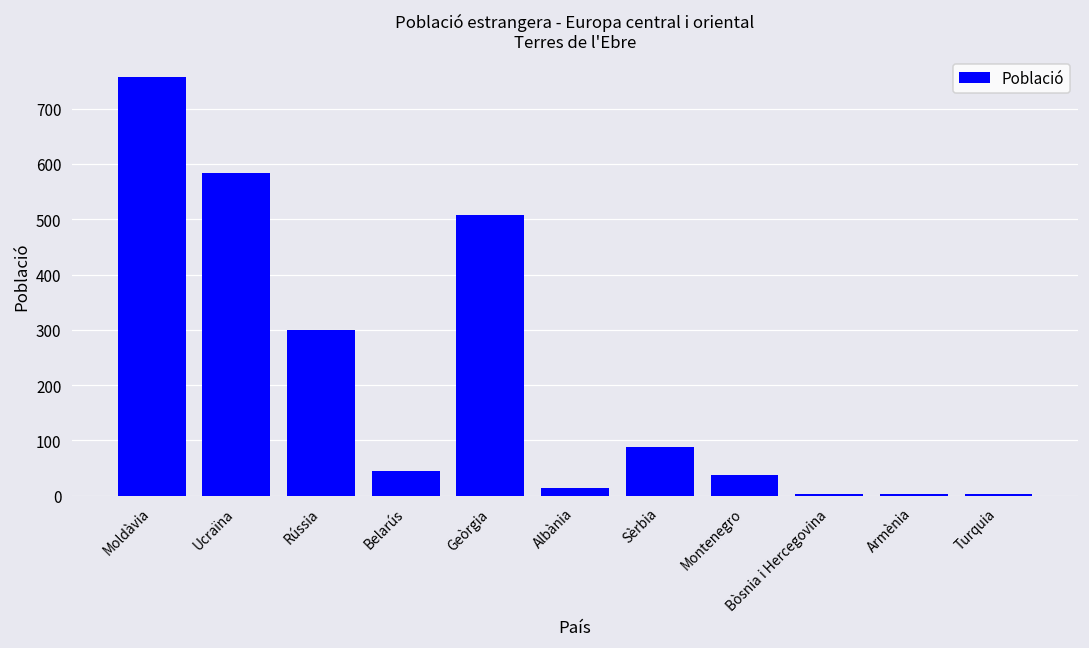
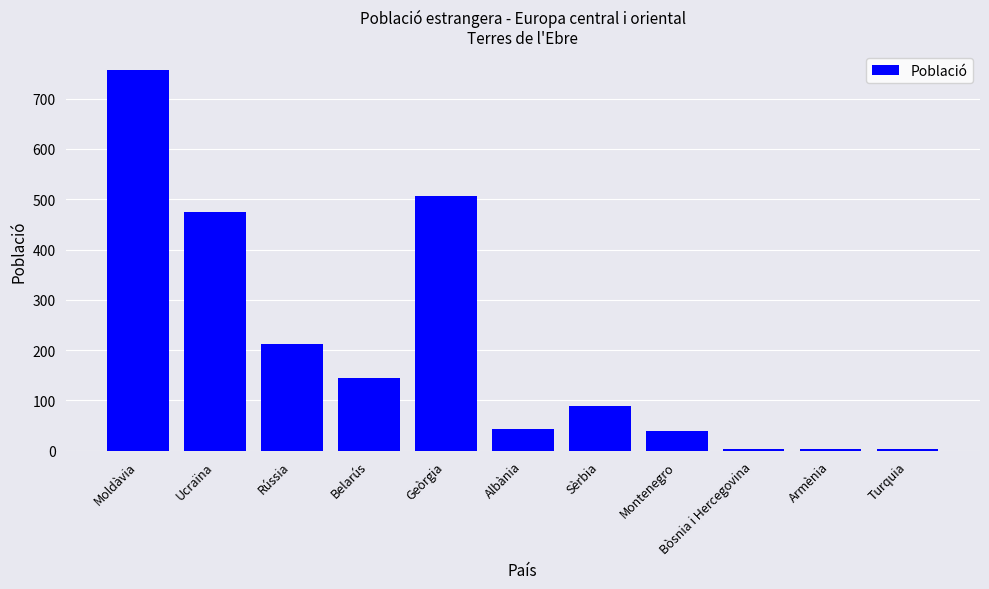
  {
    "Moldàvia": 760,
-   "Ucraïna": 580,
-   "Rússia": 300,
-   "Belarús": 40,
+   "Ucraïna": 480,
+   "Rússia": 210,
+   "Belarús": 150,
    "Geòrgia": 510,
-   "Albània": 10,
+   "Albània": 40,
    "Sèrbia": 90,
    "Montenegro": 40
  }
